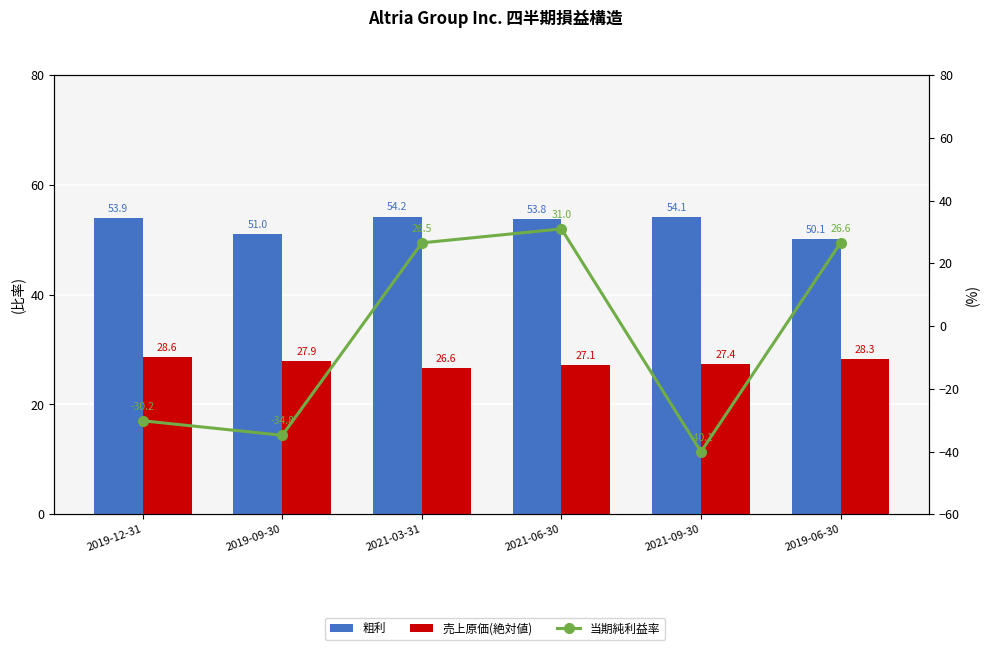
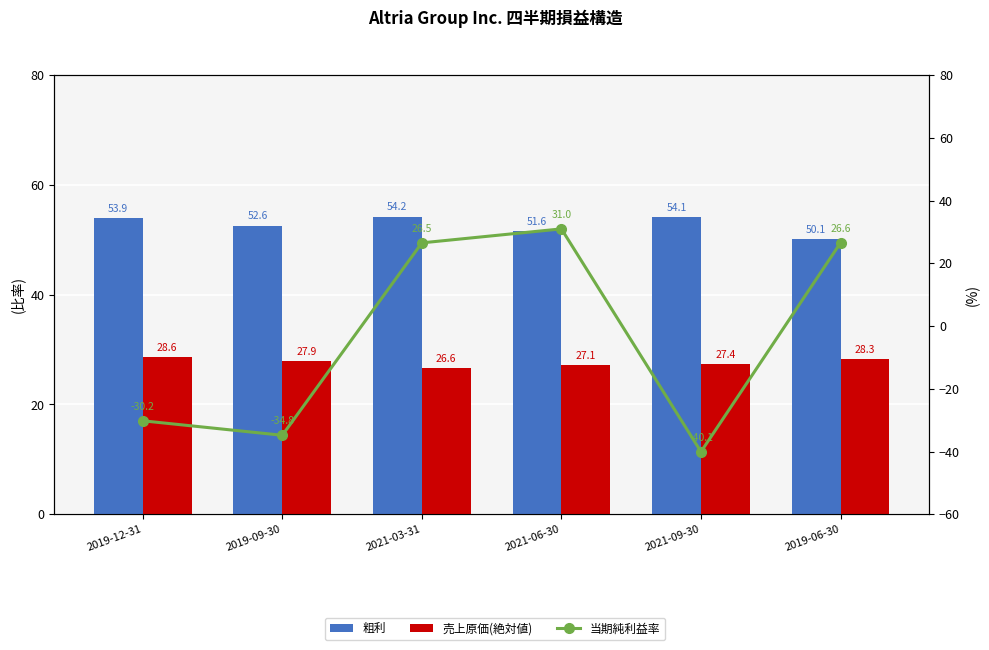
  {
    "粗利": {
      "2019-12-31": 53.9,
-     "2019-09-30": 51.0,
+     "2019-09-30": 52.6,
      "2021-03-31": 54.2,
-     "2021-06-30": 53.8,
+     "2021-06-30": 51.6,
      "2021-09-30": 54.1,
      "2019-06-30": 50.1
    },
    "売上原価(絶対値)": {
      "2019-12-31": 28.6,
      "2019-09-30": 27.9,
      "2021-03-31": 26.6,
      "2021-06-30": 27.1,
      "2021-09-30": 27.4,
      "2019-06-30": 28.3
    },
    "当期純利益率": {
      "2019-12-31": -30.2,
      "2019-09-30": -34.8,
      "2021-03-31": 26.5,
      "2021-06-30": 31.0,
      "2021-09-30": -40.1,
      "2019-06-30": 26.6
    }
  }
